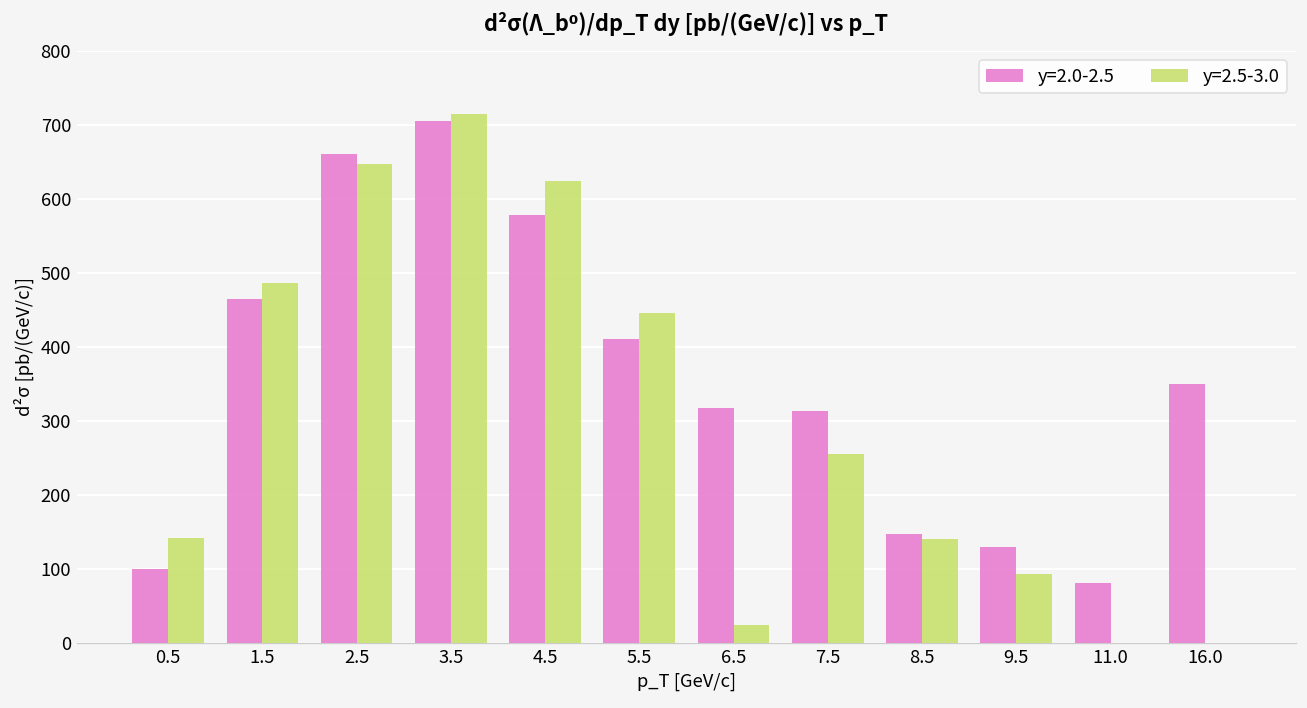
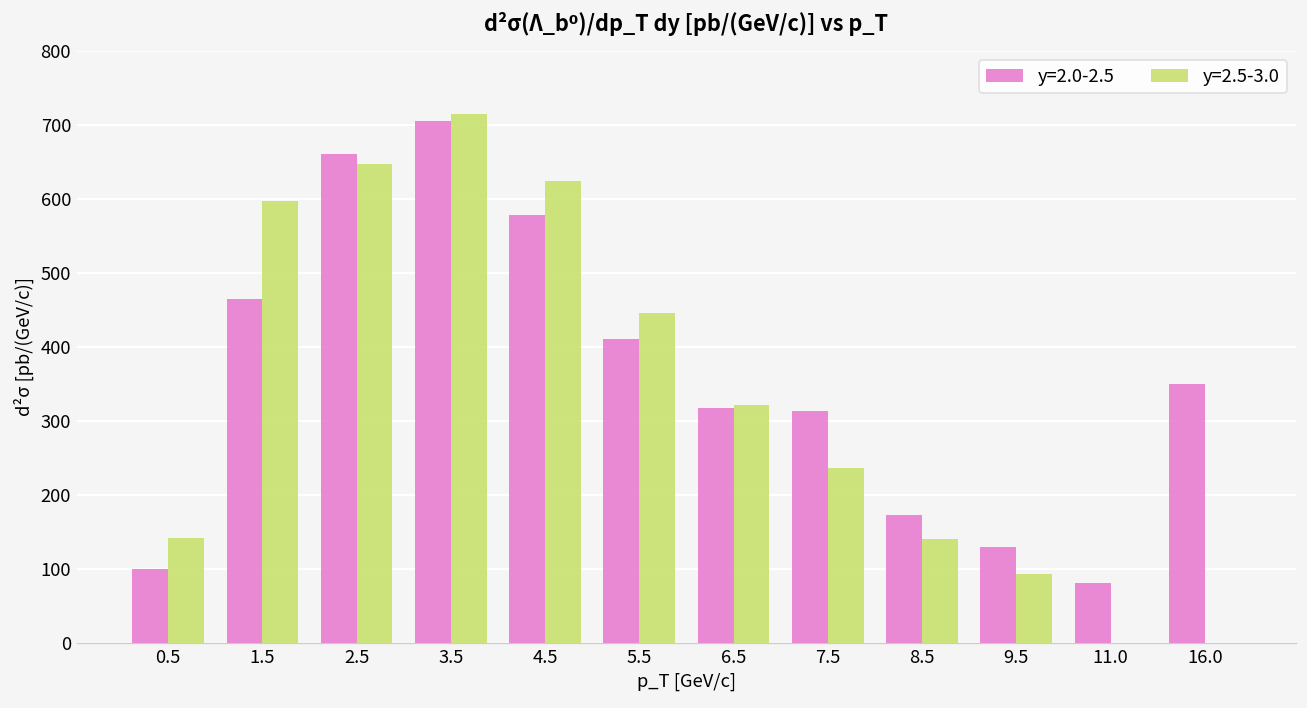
  {
    "y=2.0-2.5": {
      "0.5": 100,
      "1.5": 470,
      "2.5": 660,
      "3.5": 710,
      "4.5": 580,
      "5.5": 410,
      "6.5": 320,
      "7.5": 310,
-     "8.5": 150,
+     "8.5": 170,
      "9.5": 130,
      "11.0": 80,
      "16.0": 350
    },
    "y=2.5-3.0": {
      "0.5": 140,
-     "1.5": 490,
+     "1.5": 600,
      "2.5": 650,
      "3.5": 720,
      "4.5": 620,
      "5.5": 450,
-     "6.5": 20,
-     "7.5": 260,
+     "6.5": 320,
+     "7.5": 240,
      "8.5": 140,
      "9.5": 90,
      "11.0": 0,
      "16.0": 0
    }
  }
